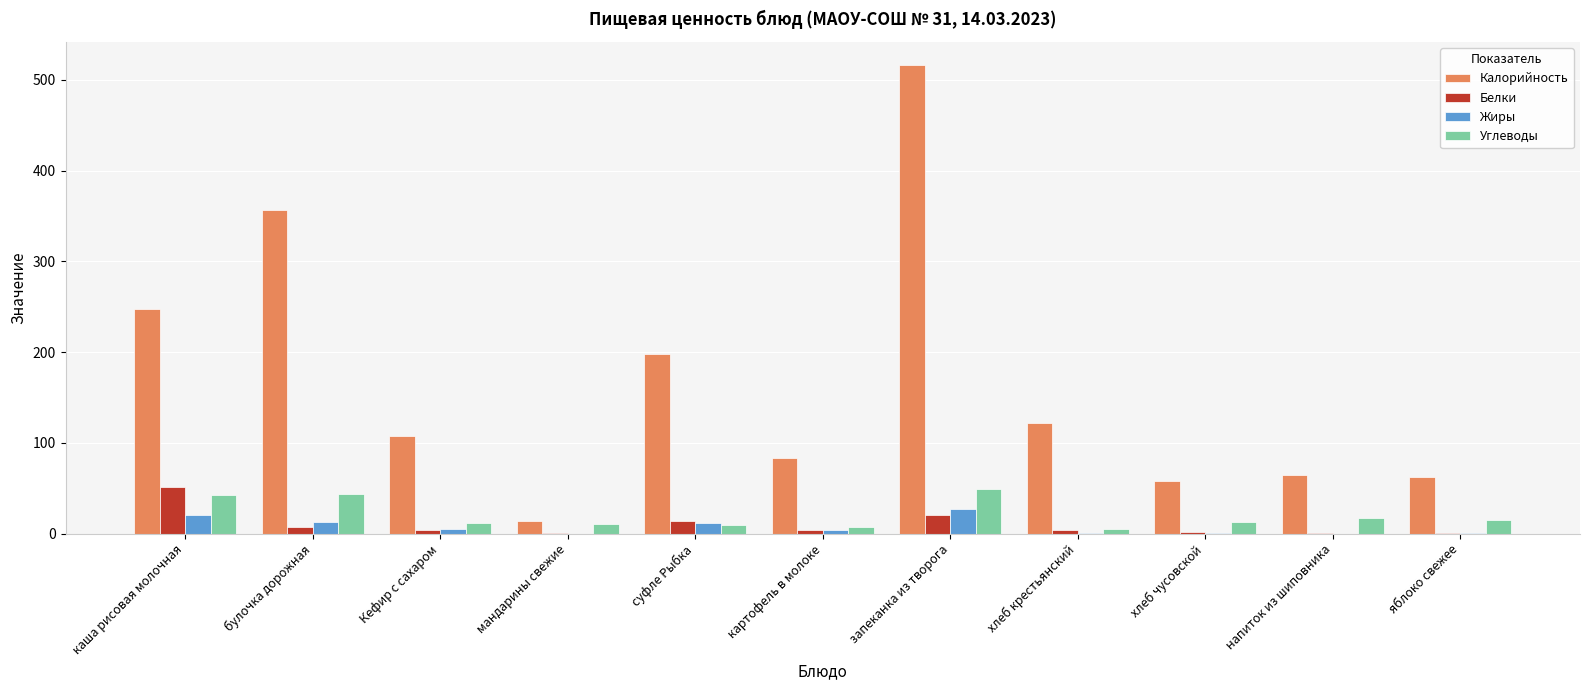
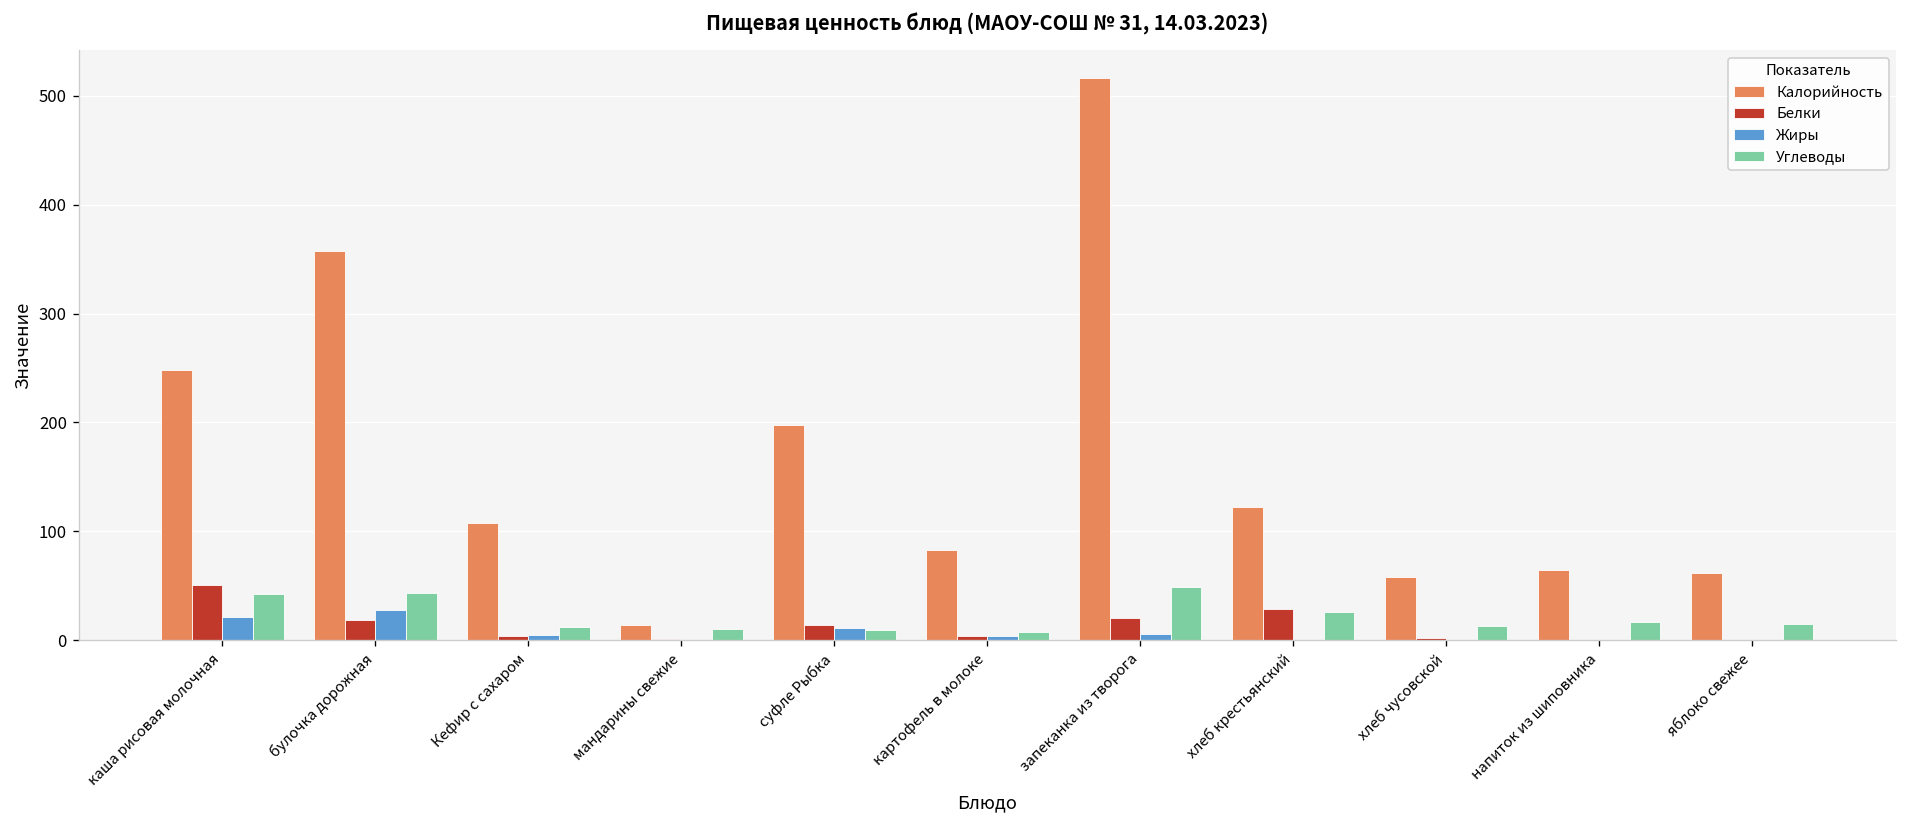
  {
    "Калорийность": {
      "каша рисовая молочная": 250,
      "булочка дорожная": 360,
      "Кефир с сахаром": 110,
      "мандарины свежие": 10,
      "суфле Рыбка": 200,
      "картофель в молоке": 80,
      "запеканка из творога": 520,
      "хлеб крестьянский": 120,
      "хлеб чусовской": 60,
      "напиток из шиповника": 70,
      "яблоко свежее": 60
    },
    "Белки": {
      "каша рисовая молочная": 50,
-     "булочка дорожная": 10,
+     "булочка дорожная": 20,
      "Кефир с сахаром": 0,
      "суфле Рыбка": 10,
      "картофель в молоке": 0,
      "запеканка из творога": 20,
-     "хлеб крестьянский": 0
+     "хлеб крестьянский": 30
    },
    "Жиры": {
      "каша рисовая молочная": 20,
-     "булочка дорожная": 10,
+     "булочка дорожная": 30,
      "Кефир с сахаром": 0,
      "мандарины свежие": 0,
      "суфле Рыбка": 10,
      "картофель в молоке": 0,
-     "запеканка из творога": 30
+     "запеканка из творога": 10
    },
    "Углеводы": {
      "каша рисовая молочная": 40,
      "булочка дорожная": 40,
      "Кефир с сахаром": 10,
      "мандарины свежие": 10,
      "суфле Рыбка": 10,
      "картофель в молоке": 10,
      "запеканка из творога": 50,
-     "хлеб крестьянский": 10,
+     "хлеб крестьянский": 30,
      "хлеб чусовской": 10,
      "напиток из шиповника": 20,
      "яблоко свежее": 10
    }
  }
